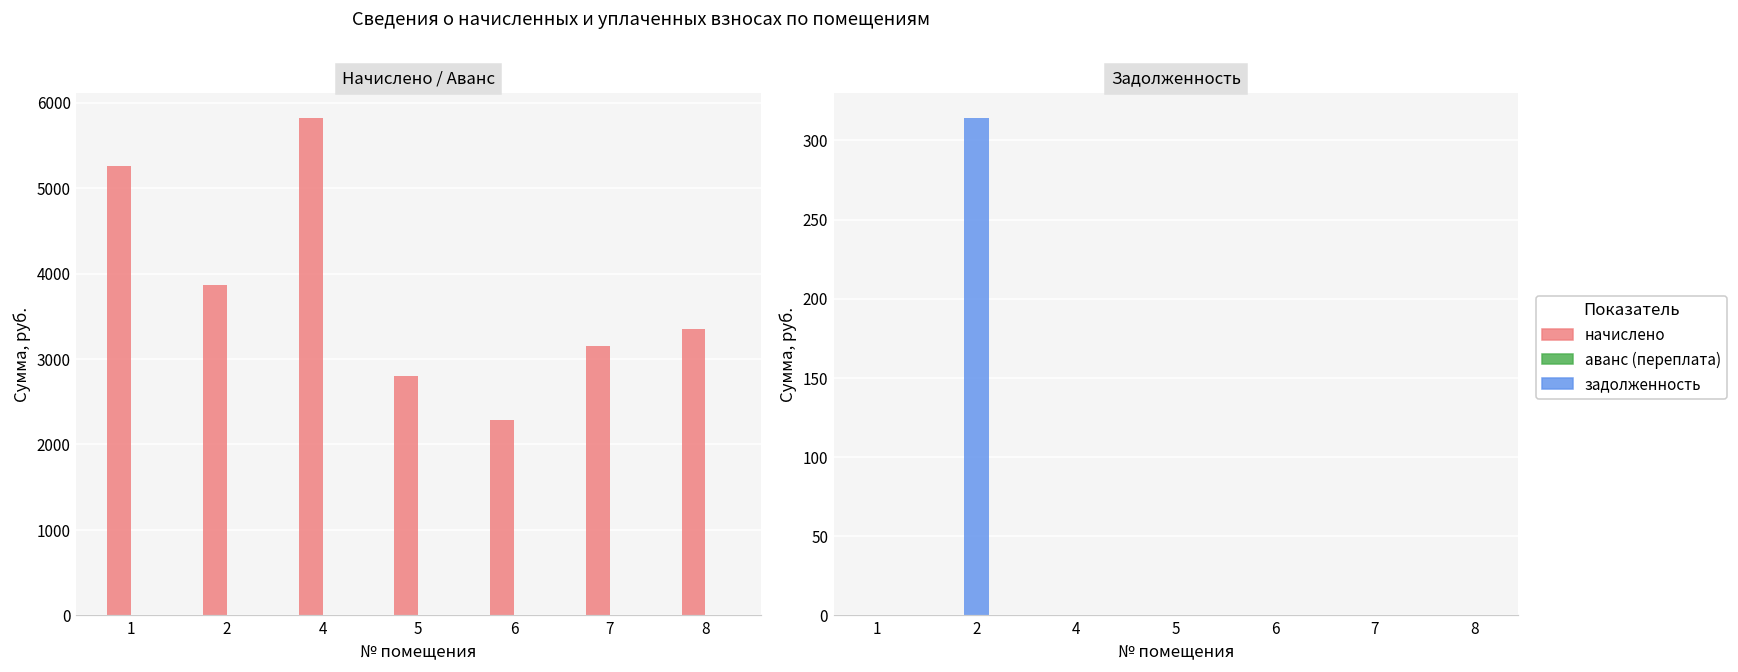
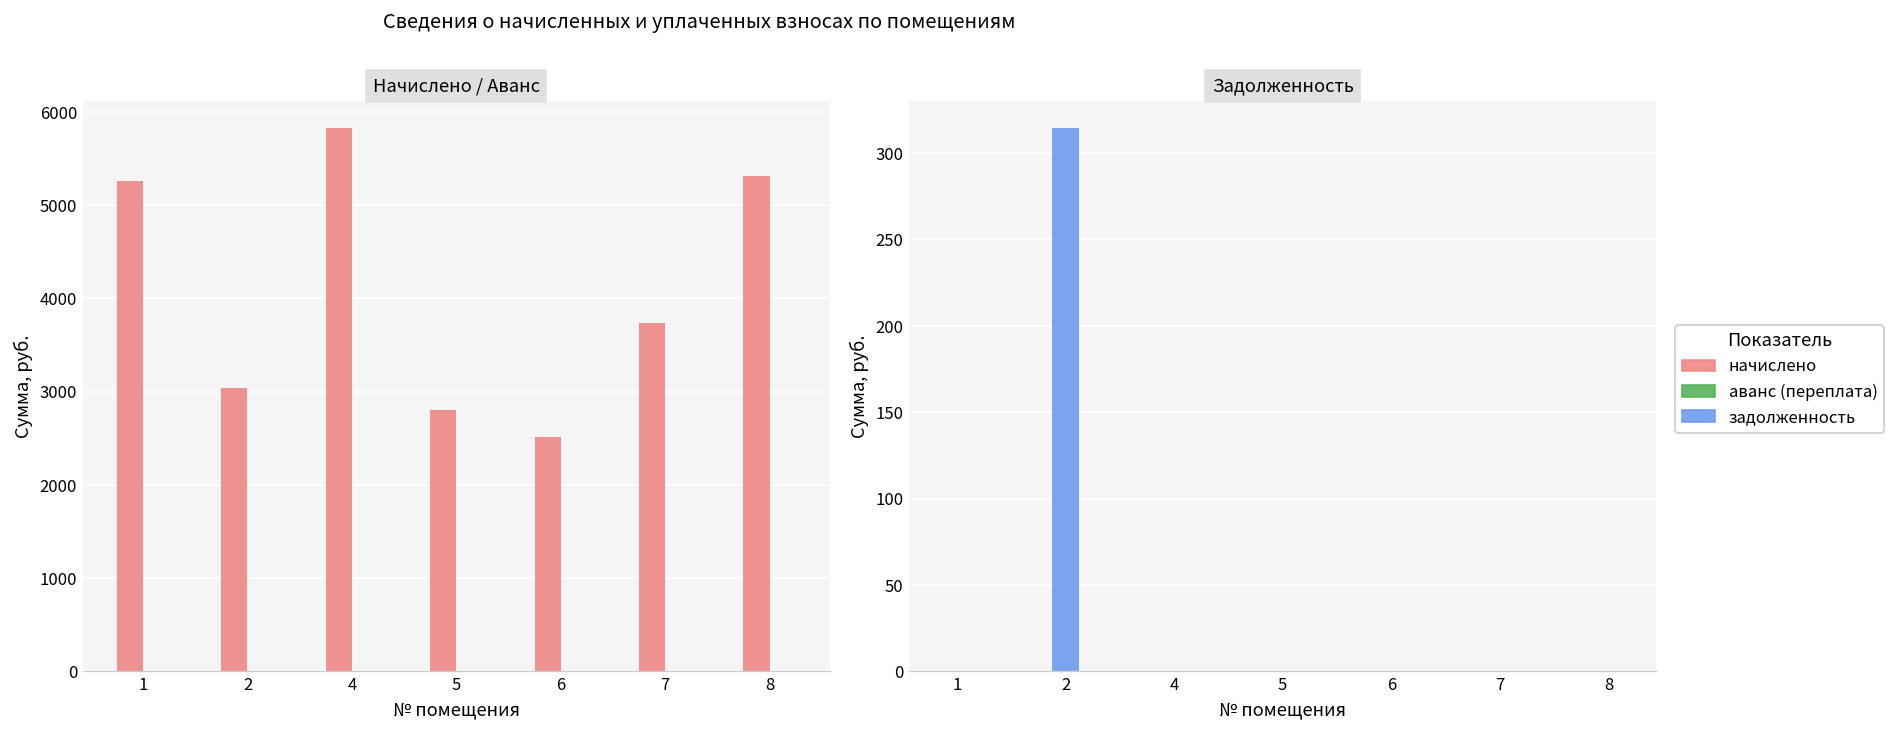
  {
    "Начислено / Аванс": {
      "начислено": {
        "1": 5300,
-       "2": 3900,
+       "2": 3000,
        "4": 5800,
        "5": 2800,
-       "6": 2300,
-       "7": 3200,
-       "8": 3300
+       "6": 2500,
+       "7": 3700,
+       "8": 5300
      },
      "аванс (переплата)": {
        "1": 0,
        "2": 0,
        "4": 0,
        "5": 0,
        "6": 0,
        "7": 0
      }
    },
    "Задолженность": {
      "1": 0,
      "2": 314,
      "4": 0,
      "5": 0,
      "6": 0,
      "7": 0,
      "8": 0
    }
  }
